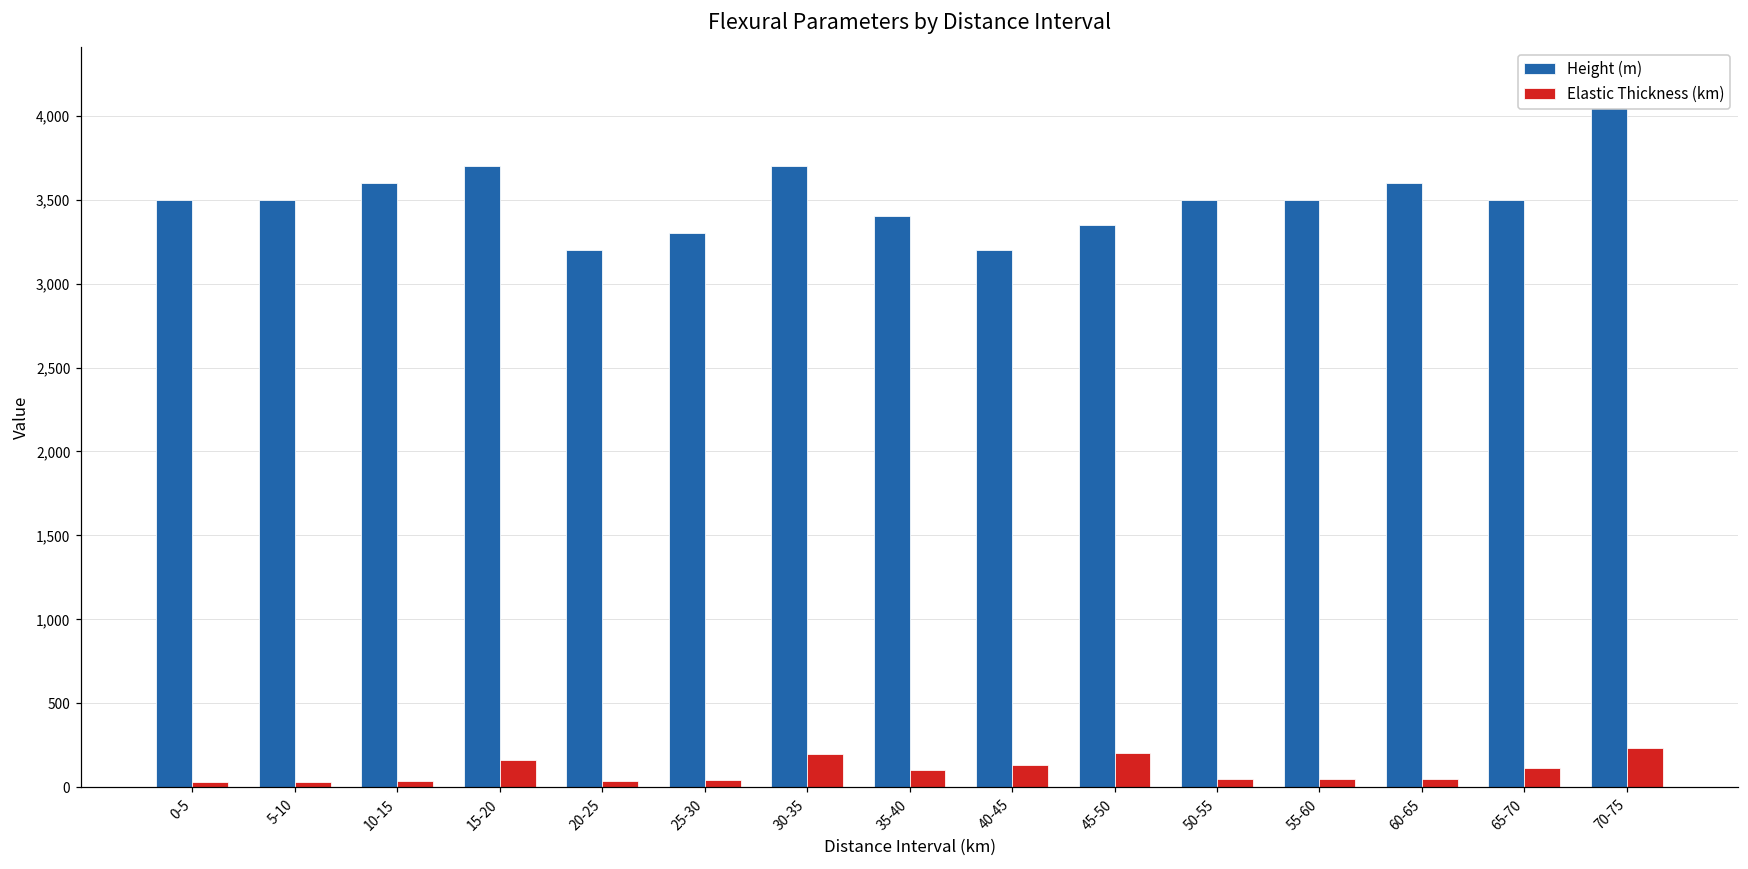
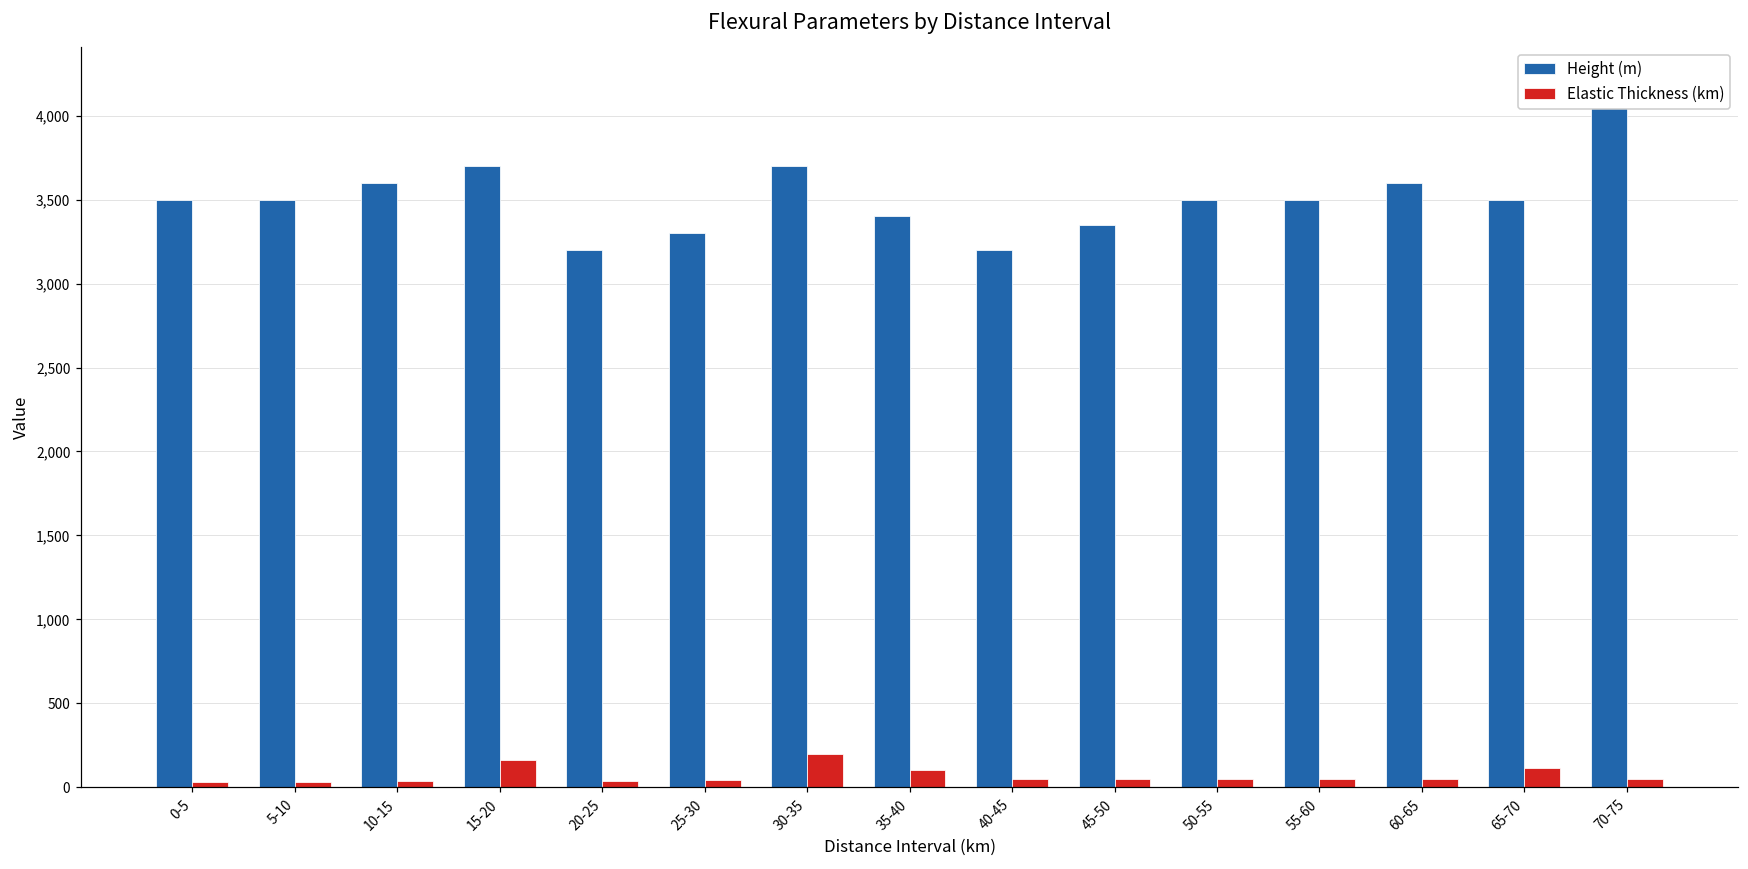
  {
    "Height (m)": {
      "0-5": "3,500",
      "5-10": "3,500",
      "10-15": "3,600",
      "15-20": "3,700",
      "20-25": "3,200",
      "25-30": "3,300",
      "30-35": "3,700",
      "35-40": "3,400",
      "40-45": "3,200",
      "45-50": "3,350",
      "50-55": "3,500",
      "55-60": "3,500",
      "60-65": "3,600",
      "65-70": "3,500"
    },
    "Elastic Thickness (km)": {
      "0-5": "30",
      "5-10": "30",
      "10-15": "30",
      "15-20": "170",
      "20-25": "40",
      "25-30": "40",
      "30-35": "200",
      "35-40": "100",
-     "40-45": "130",
-     "45-50": "200",
+     "40-45": "50",
+     "45-50": "50",
      "50-55": "50",
      "55-60": "50",
      "60-65": "50",
      "65-70": "120",
-     "70-75": "240"
+     "70-75": "50"
    }
  }
